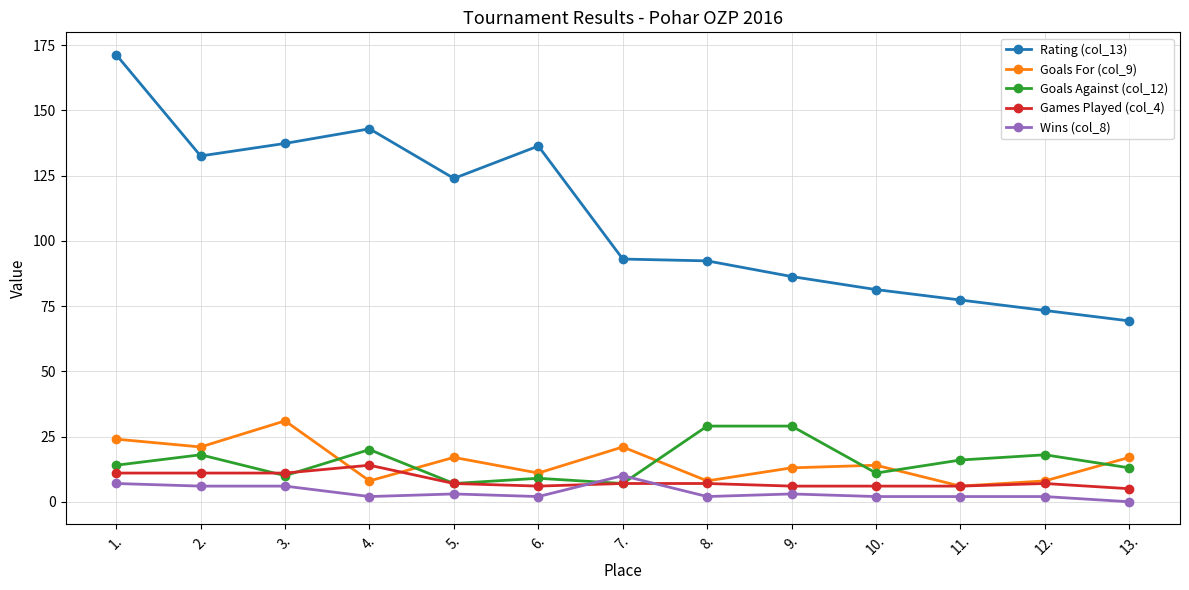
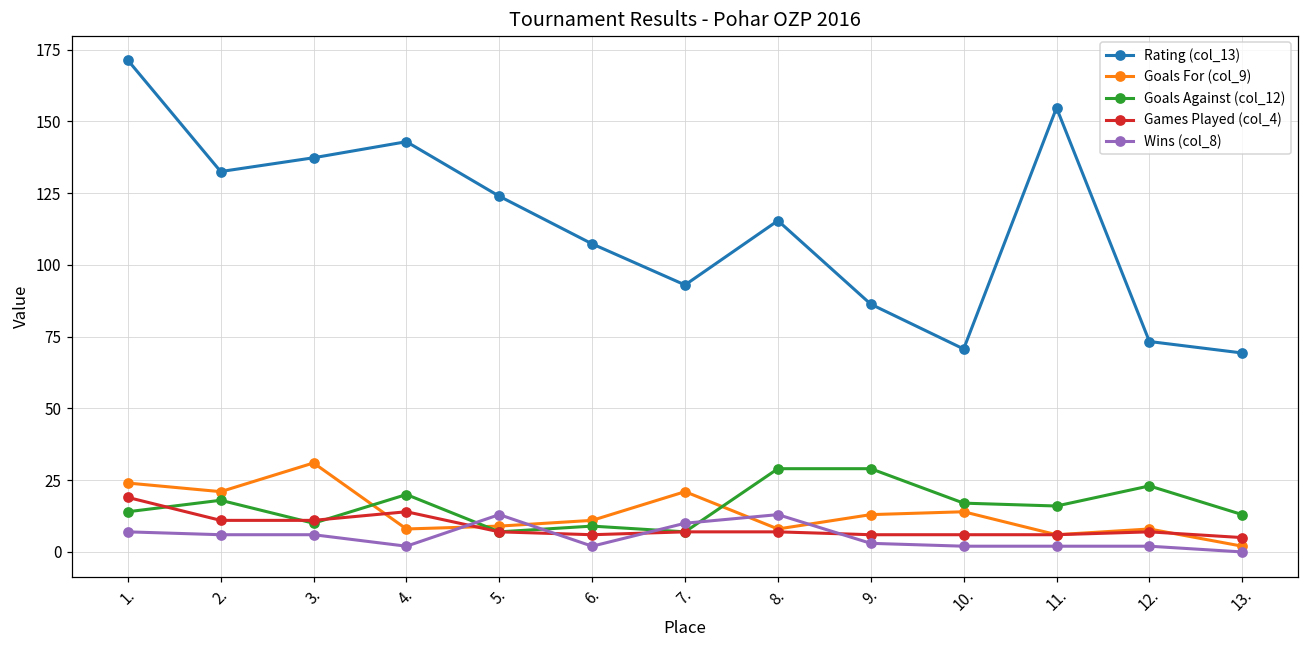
  {
    "Rating (col_13)": {
      "1.": 171,
      "2.": 133,
      "3.": 137,
      "4.": 143,
      "5.": 124,
-     "6.": 136,
+     "6.": 107,
      "7.": 93,
-     "8.": 92,
+     "8.": 115,
      "9.": 86,
-     "10.": 81,
-     "11.": 77,
+     "10.": 71,
+     "11.": 155,
      "12.": 73,
      "13.": 69
    },
    "Goals For (col_9)": {
      "1.": 24,
      "2.": 21,
      "3.": 31,
      "4.": 8,
-     "5.": 17,
+     "5.": 9,
      "6.": 11,
      "7.": 21,
      "8.": 8,
      "9.": 13,
      "10.": 14,
      "12.": 8,
-     "13.": 17
+     "13.": 2
    },
    "Goals Against (col_12)": {
      "1.": 14,
      "2.": 18,
      "3.": 10,
      "4.": 20,
      "6.": 9,
      "8.": 29,
      "9.": 29,
-     "10.": 11,
+     "10.": 17,
      "11.": 16,
-     "12.": 18,
+     "12.": 23,
      "13.": 13
    },
    "Games Played (col_4)": {
-     "1.": 11,
+     "1.": 19,
      "2.": 11,
      "3.": 11,
      "4.": 14,
      "6.": 6,
      "8.": 7,
      "9.": 6,
      "10.": 6,
      "12.": 7,
      "13.": 5
    },
    "Wins (col_8)": {
      "1.": 7,
      "2.": 6,
      "3.": 6,
      "4.": 2,
-     "5.": 3,
+     "5.": 13,
      "6.": 2,
      "7.": 10,
-     "8.": 2,
+     "8.": 13,
      "9.": 3,
      "10.": 2,
      "11.": 2,
      "12.": 2,
      "13.": 0
    }
  }
